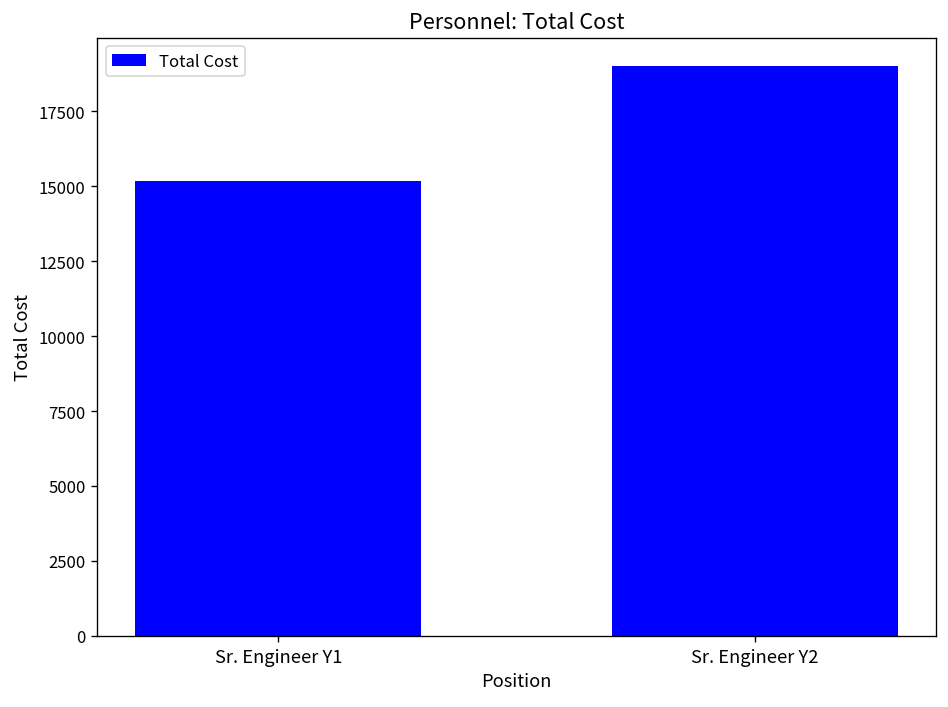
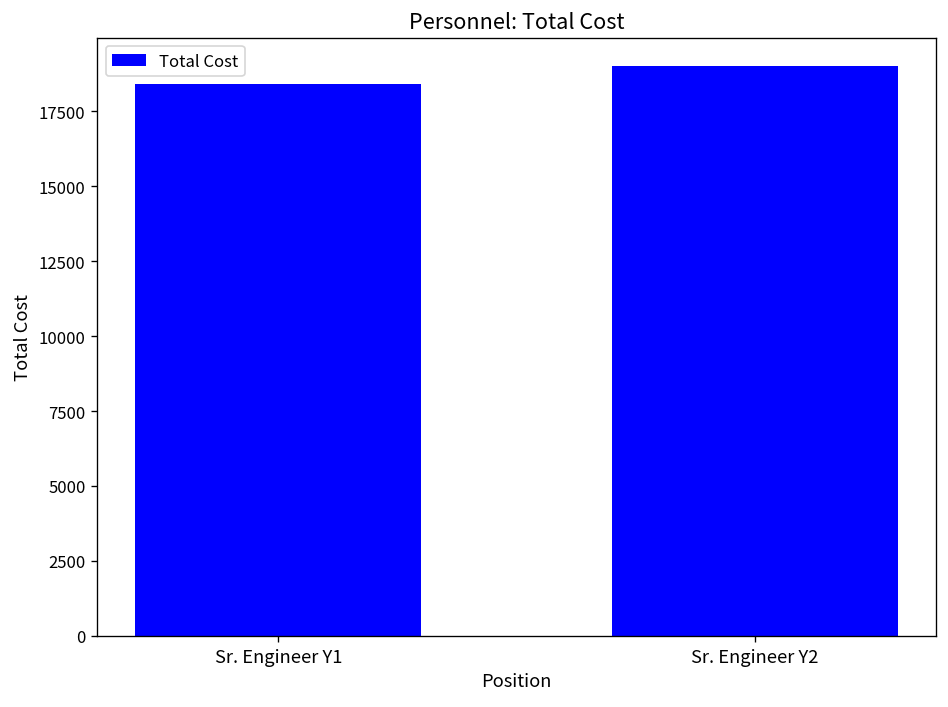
  {
-   "Sr. Engineer Y1": 15200,
+   "Sr. Engineer Y1": 18400,
    "Sr. Engineer Y2": 19000
  }
